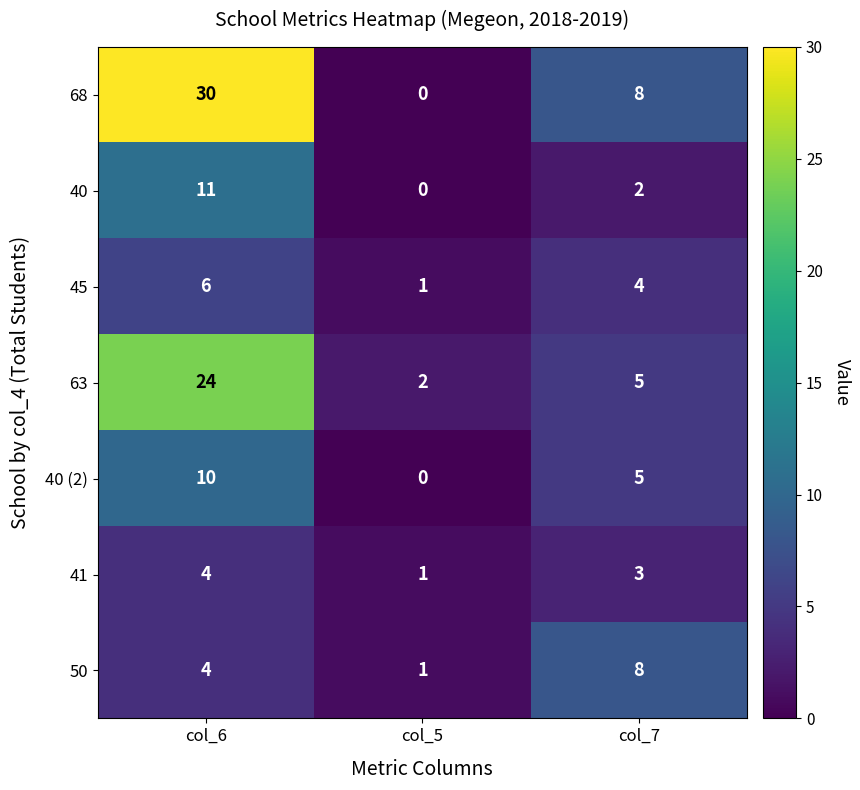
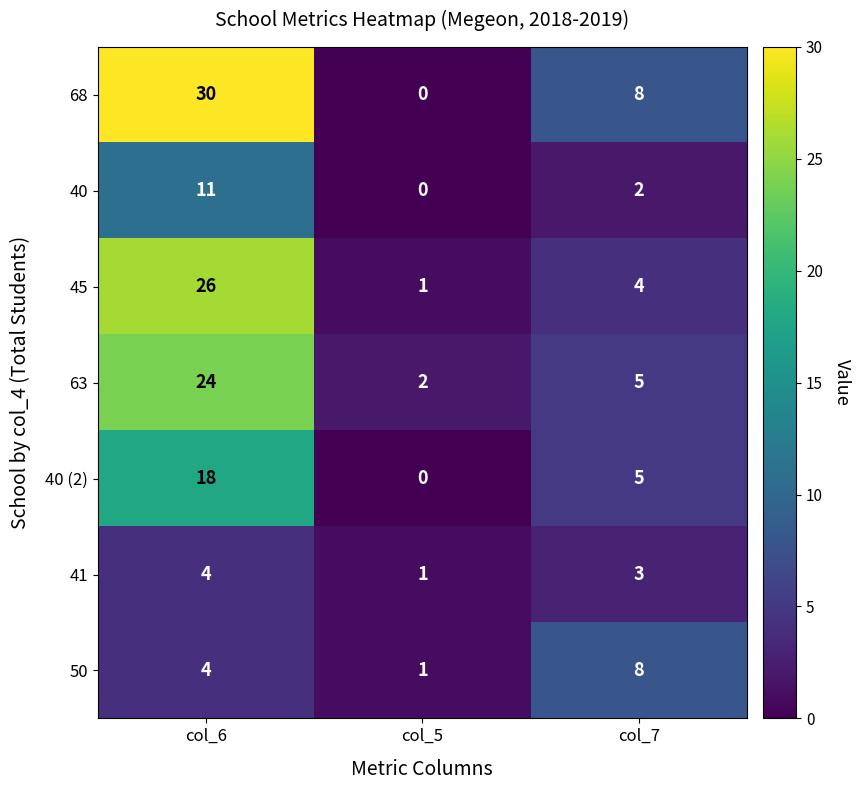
  {
    "68": {
      "col_6": 30,
      "col_5": 0,
      "col_7": 8
    },
    "40": {
      "col_6": 11,
      "col_5": 0,
      "col_7": 2
    },
    "45": {
-     "col_6": 6,
+     "col_6": 26,
      "col_5": 1,
      "col_7": 4
    },
    "63": {
      "col_6": 24,
      "col_5": 2,
      "col_7": 5
    },
    "40 (2)": {
-     "col_6": 10,
+     "col_6": 18,
      "col_5": 0,
      "col_7": 5
    },
    "41": {
      "col_6": 4,
      "col_5": 1,
      "col_7": 3
    },
    "50": {
      "col_6": 4,
      "col_5": 1,
      "col_7": 8
    }
  }
